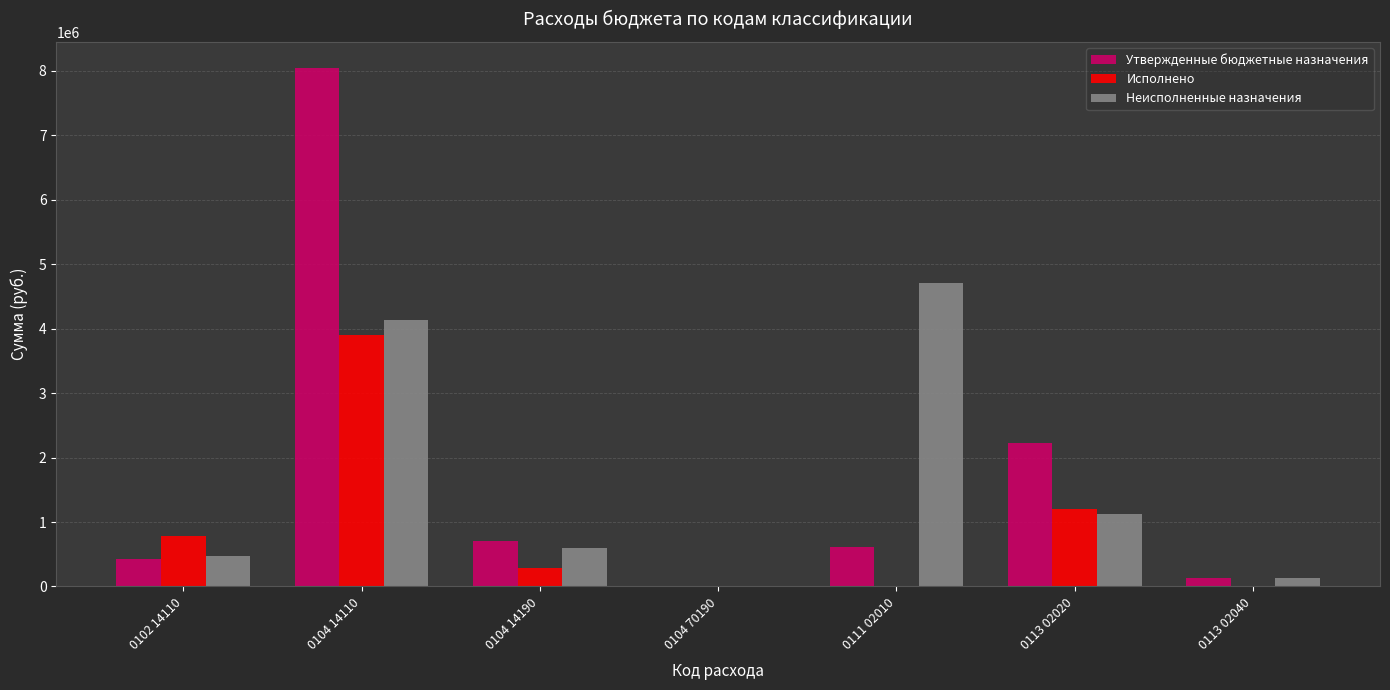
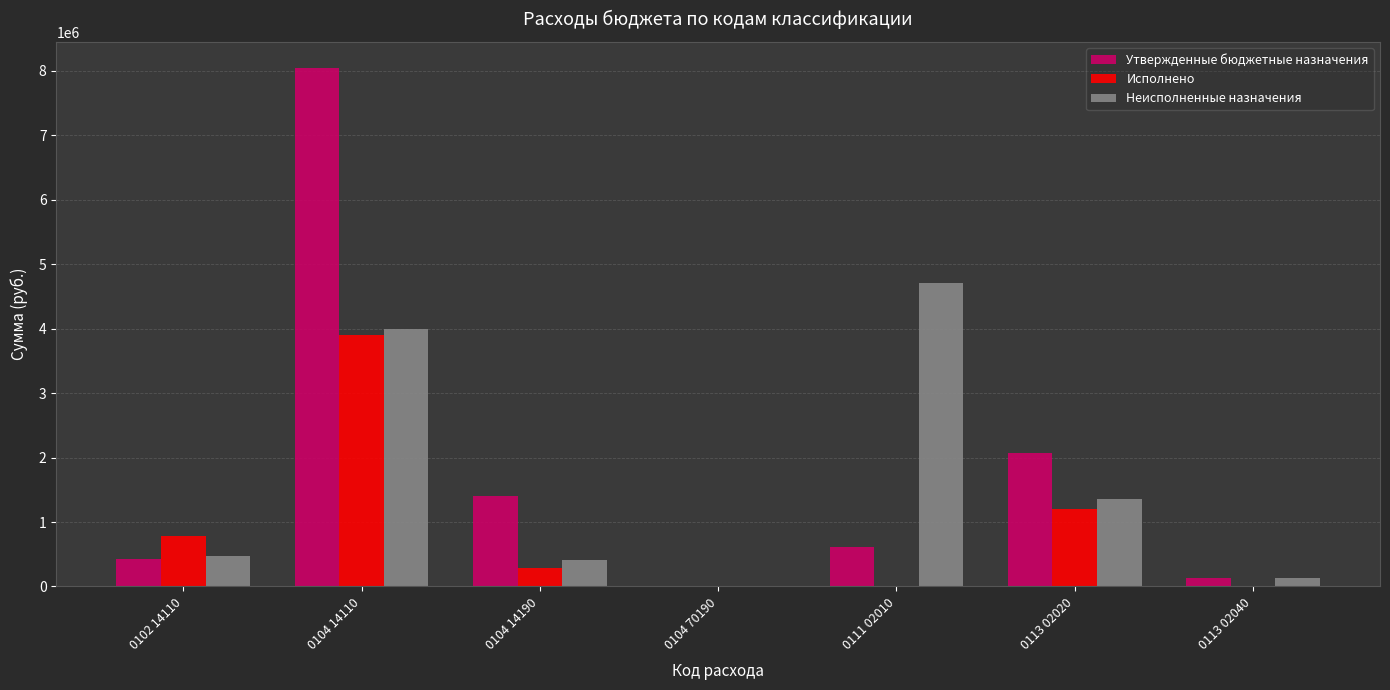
  {
    "Утвержденные бюджетные назначения": {
      "0102 14110": 400000,
      "0104 14110": 8000000,
-     "0104 14190": 700000,
+     "0104 14190": 1400000,
      "0111 02010": 600000,
-     "0113 02020": 2200000,
+     "0113 02020": 2100000,
      "0113 02040": 100000
    },
    "Исполнено": {
      "0102 14110": 800000,
      "0104 14110": 3900000,
      "0104 14190": 300000,
      "0111 02010": 0,
      "0113 02020": 1200000,
      "0113 02040": 0
    },
    "Неисполненные назначения": {
      "0102 14110": 500000,
-     "0104 14110": 4100000,
-     "0104 14190": 600000,
+     "0104 14110": 4000000,
+     "0104 14190": 400000,
      "0104 70190": 0,
      "0111 02010": 4700000,
-     "0113 02020": 1100000,
+     "0113 02020": 1400000,
      "0113 02040": 100000
    }
  }
